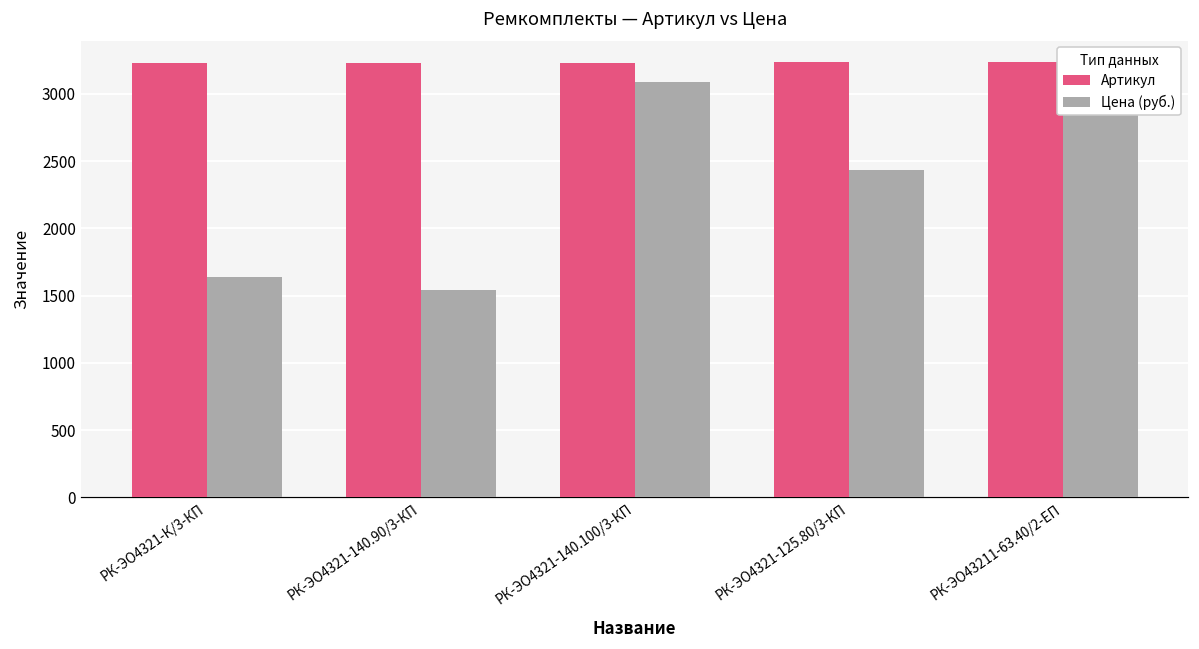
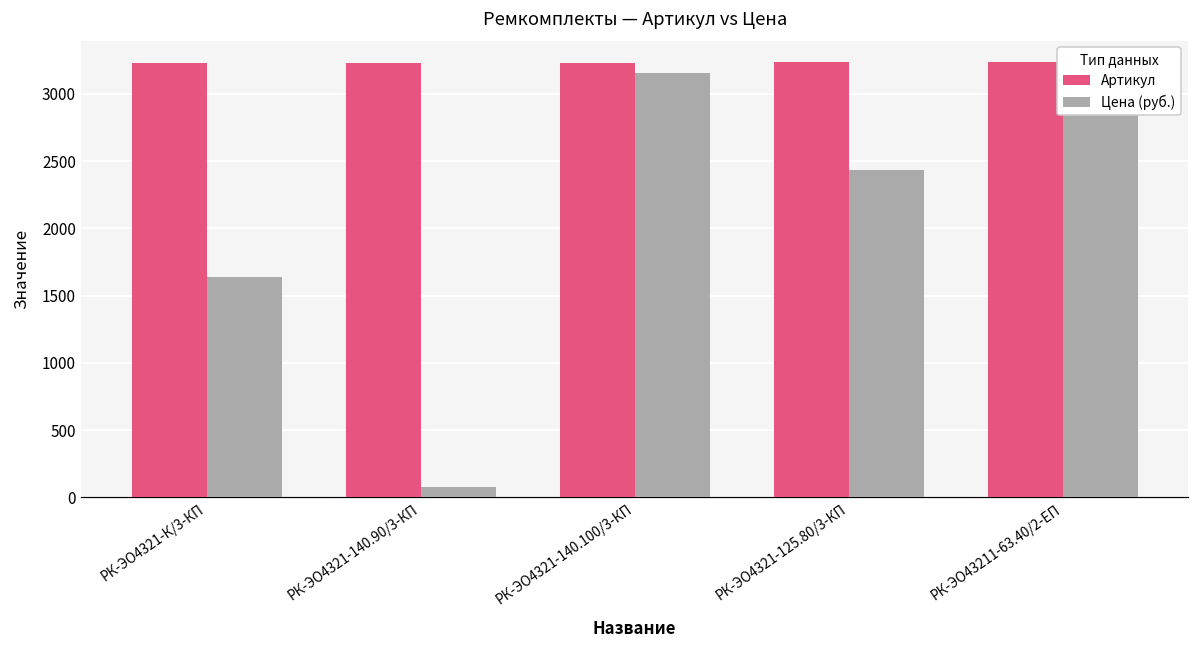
  {
    "Артикул": {
      "РК-ЭО4321-К/3-КП": 3230,
      "РК-ЭО4321-140.90/3-КП": 3230,
      "РК-ЭО4321-140.100/3-КП": 3230,
      "РК-ЭО4321-125.80/3-КП": 3230,
      "РК-ЭО43211-63.40/2-ЕП": 3230
    },
    "Цена (руб.)": {
      "РК-ЭО4321-К/3-КП": 1640,
-     "РК-ЭО4321-140.90/3-КП": 1540,
-     "РК-ЭО4321-140.100/3-КП": 3090,
+     "РК-ЭО4321-140.90/3-КП": 80,
+     "РК-ЭО4321-140.100/3-КП": 3160,
      "РК-ЭО4321-125.80/3-КП": 2430
    }
  }
